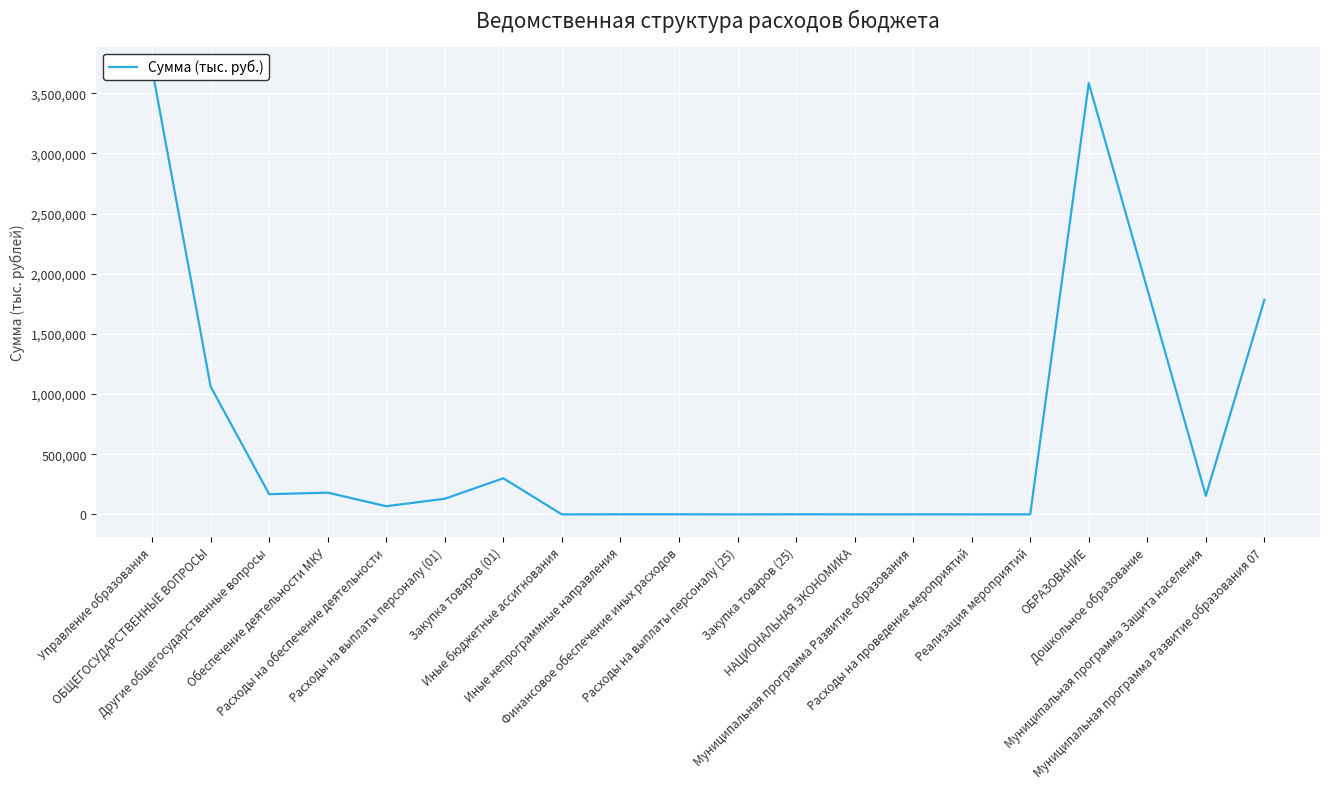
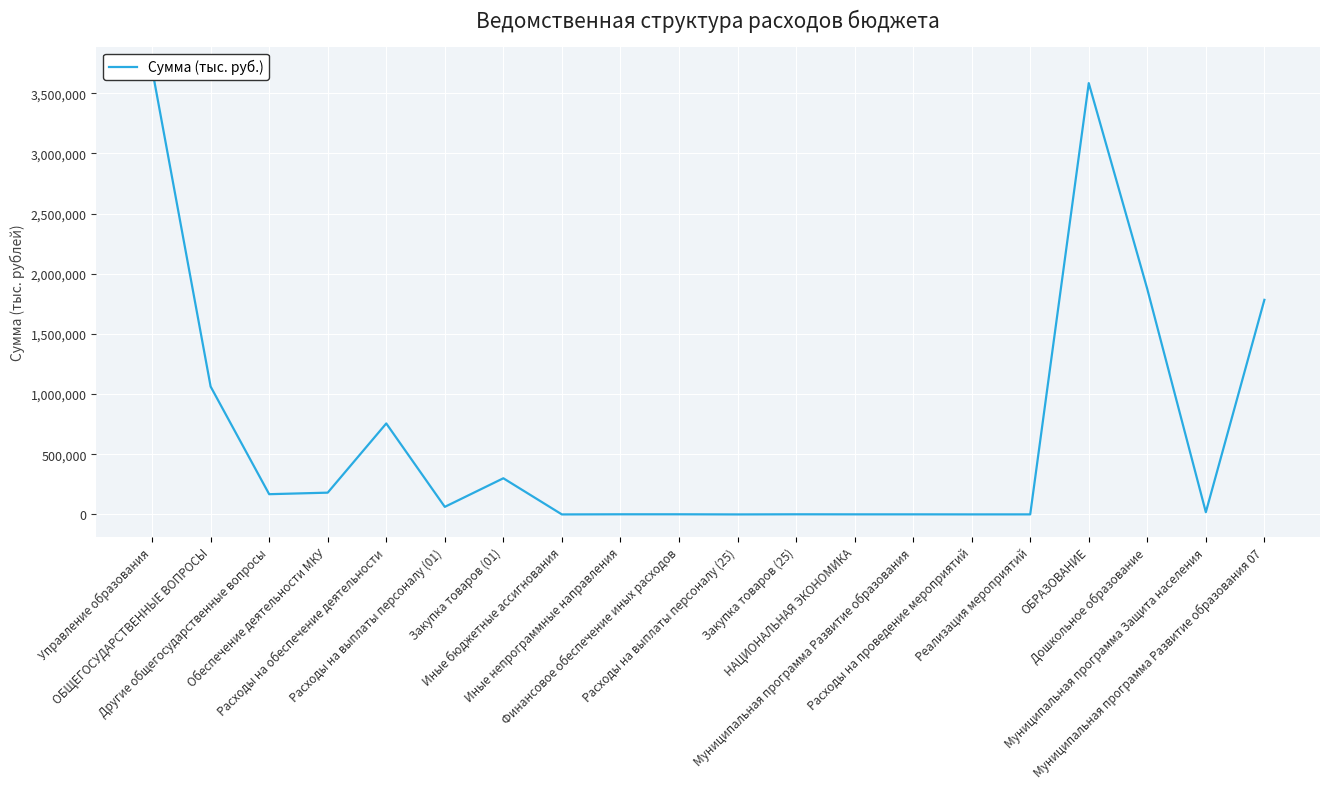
  {
    "ОБЩЕГОСУДАРСТВЕННЫЕ ВОПРОСЫ": "1,060,000",
    "Другие общегосударственные вопросы": "170,000",
    "Обеспечение деятельности МКУ": "180,000",
-   "Расходы на обеспечение деятельности": "70,000",
-   "Расходы на выплаты персоналу (01)": "130,000",
+   "Расходы на обеспечение деятельности": "760,000",
+   "Расходы на выплаты персоналу (01)": "60,000",
    "Закупка товаров (01)": "300,000",
    "Иные бюджетные ассигнования": "0",
    "Иные непрограммные направления": "0",
    "Финансовое обеспечение иных расходов": "0",
    "Расходы на выплаты персоналу (25)": "0",
    "Закупка товаров (25)": "0",
    "НАЦИОНАЛЬНАЯ ЭКОНОМИКА": "0",
    "Муниципальная программа Развитие образования": "0",
    "Расходы на проведение мероприятий": "0",
    "Реализация мероприятий": "0",
    "ОБРАЗОВАНИЕ": "3,580,000",
    "Дошкольное образование": "1,870,000",
-   "Муниципальная программа Защита населения": "150,000",
+   "Муниципальная программа Защита населения": "20,000",
    "Муниципальная программа Развитие образования 07": "1,780,000"
  }
